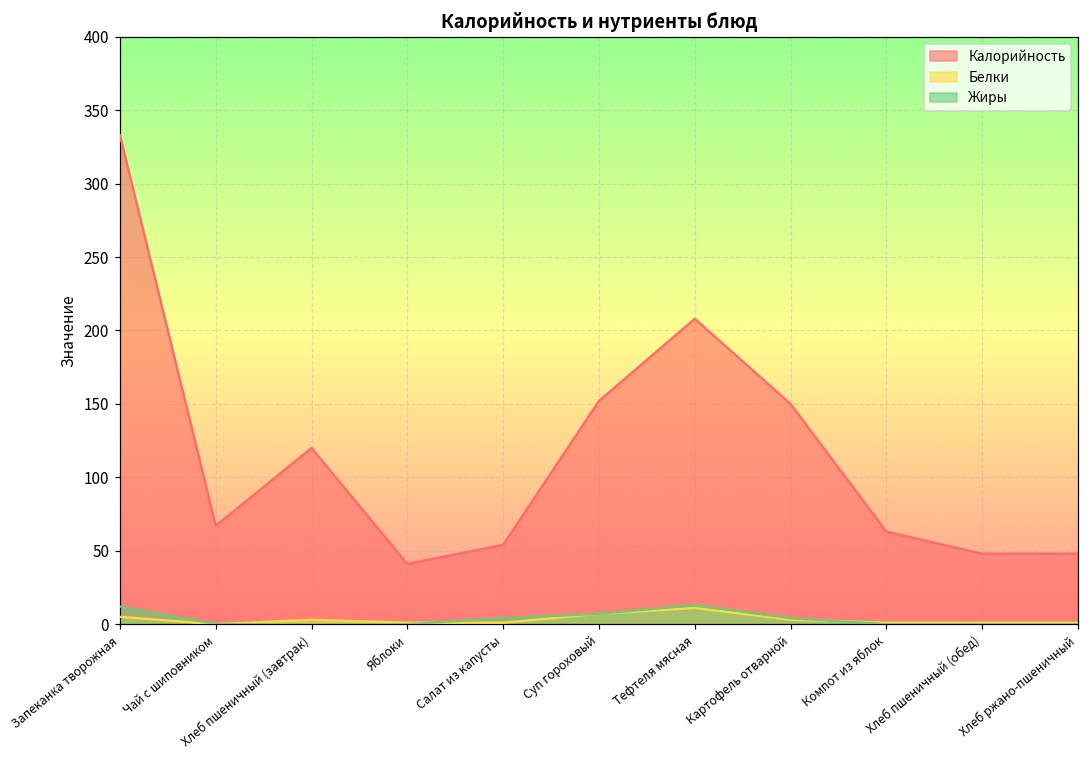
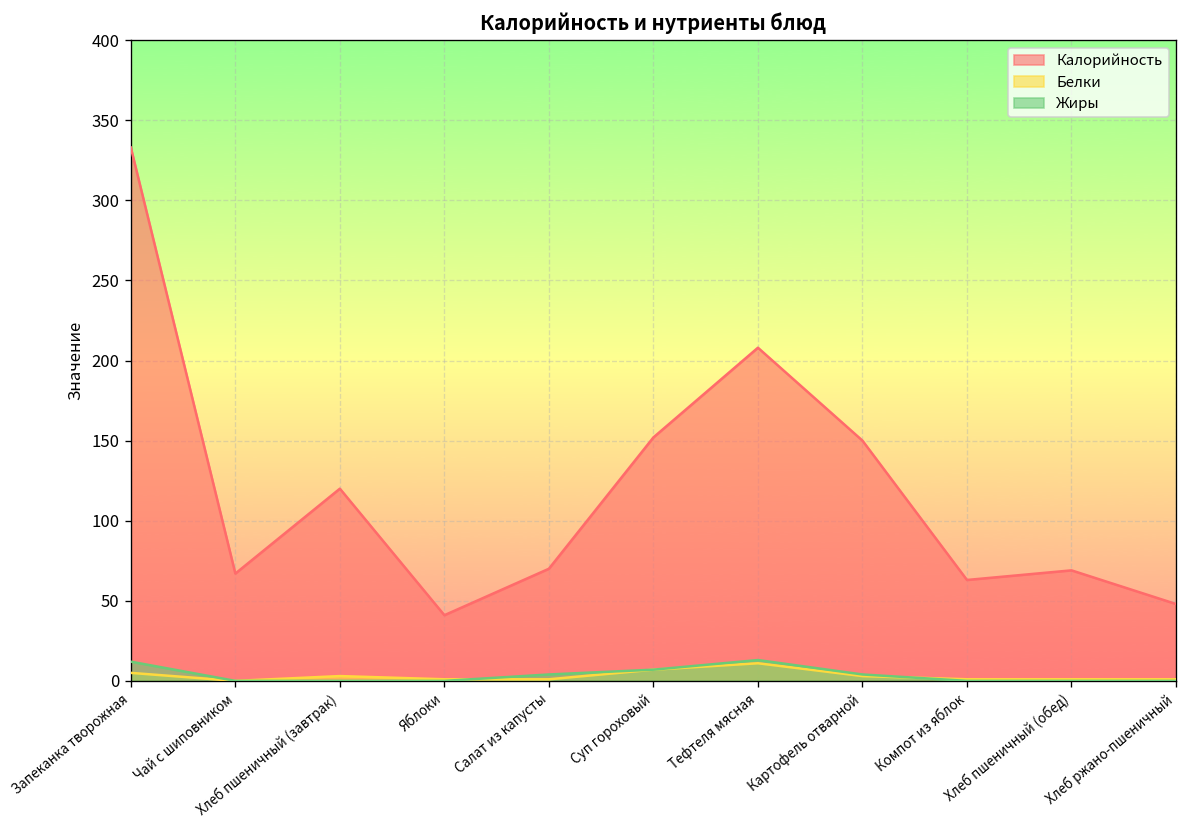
  {
    "Калорийность": {
      "Запеканка творожная": 333,
      "Чай с шиповником": 67,
      "Хлеб пшеничный (завтрак)": 120,
      "Яблоки": 41,
-     "Салат из капусты": 54,
+     "Салат из капусты": 70,
      "Суп гороховый": 152,
      "Тефтеля мясная": 208,
      "Картофель отварной": 150,
      "Компот из яблок": 63,
-     "Хлеб пшеничный (обед)": 48,
+     "Хлеб пшеничный (обед)": 69,
      "Хлеб ржано-пшеничный": 48
    },
    "Белки": {
      "Запеканка творожная": 5,
      "Хлеб пшеничный (завтрак)": 3,
      "Салат из капусты": 1,
      "Тефтеля мясная": 11
    },
    "Жиры": {
      "Запеканка творожная": 12,
      "Хлеб пшеничный (завтрак)": 0,
      "Салат из капусты": 4,
      "Тефтеля мясная": 13
    }
  }
